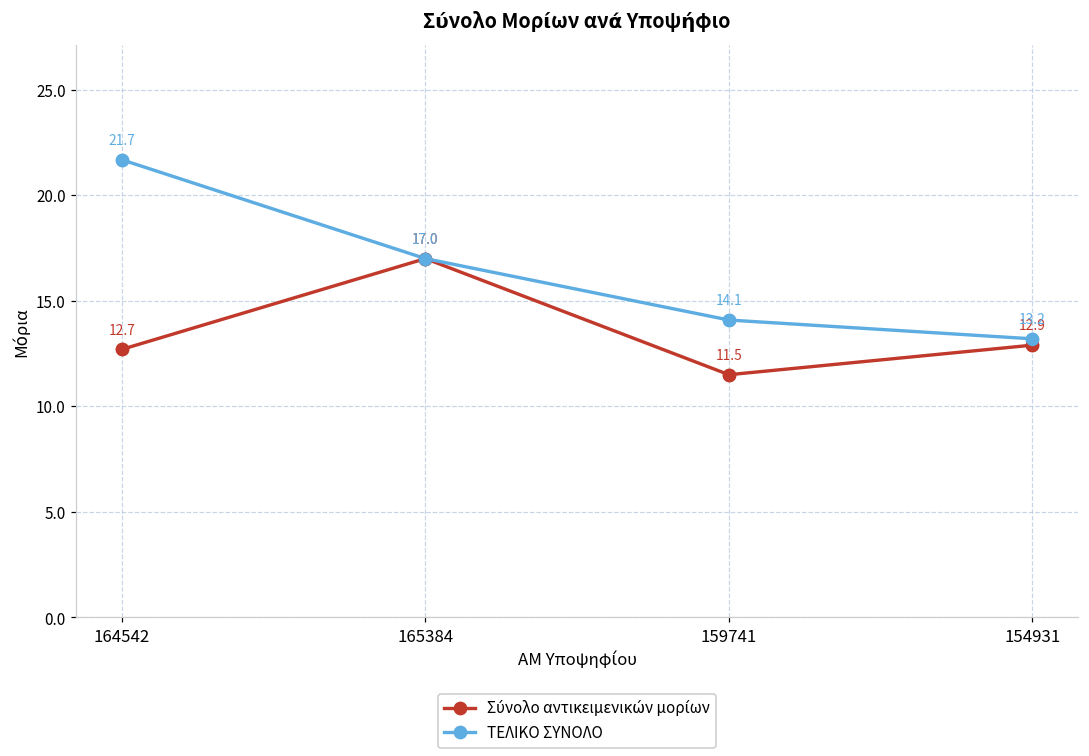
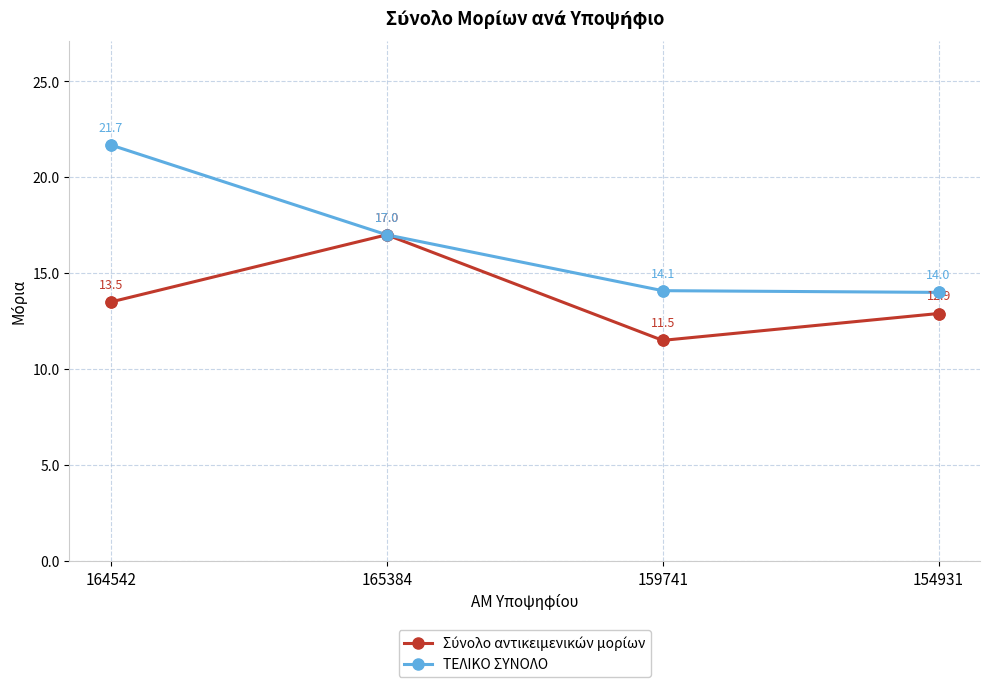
  {
    "Σύνολο αντικειμενικών μορίων": {
-     "164542": 12.7,
+     "164542": 13.5,
      "159741": 11.5
    },
    "ΤΕΛΙΚΟ ΣΥΝΟΛΟ": {
      "164542": 21.7,
      "159741": 14.1,
-     "154931": 13.2
+     "154931": 14.0
    }
  }
